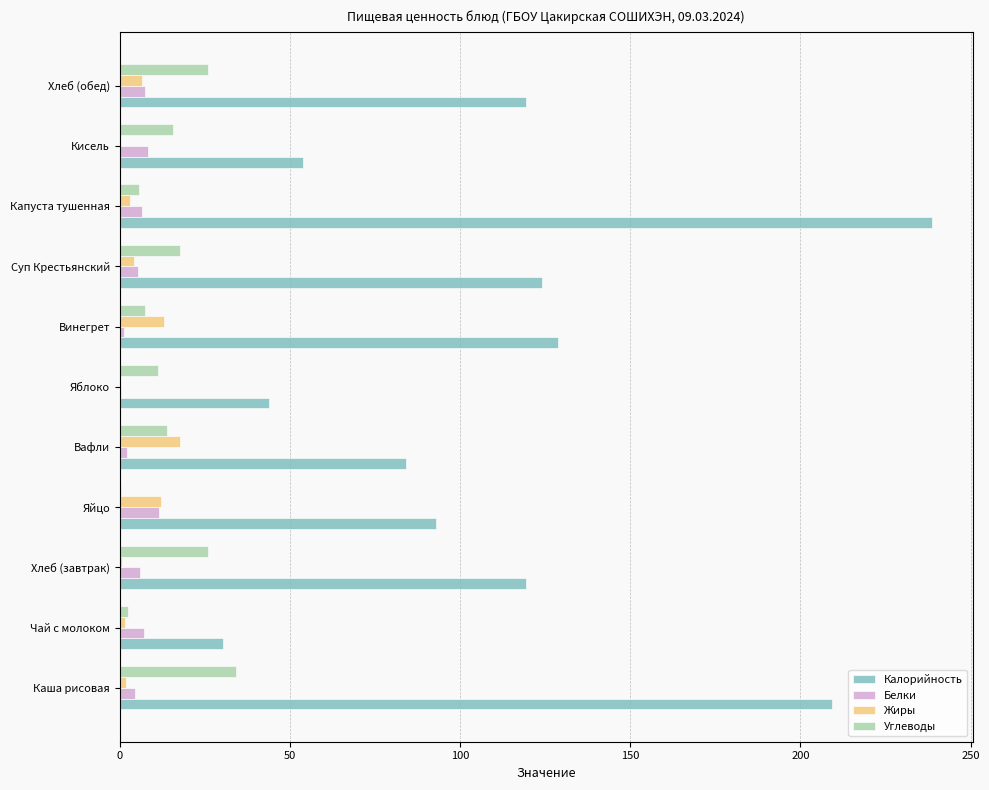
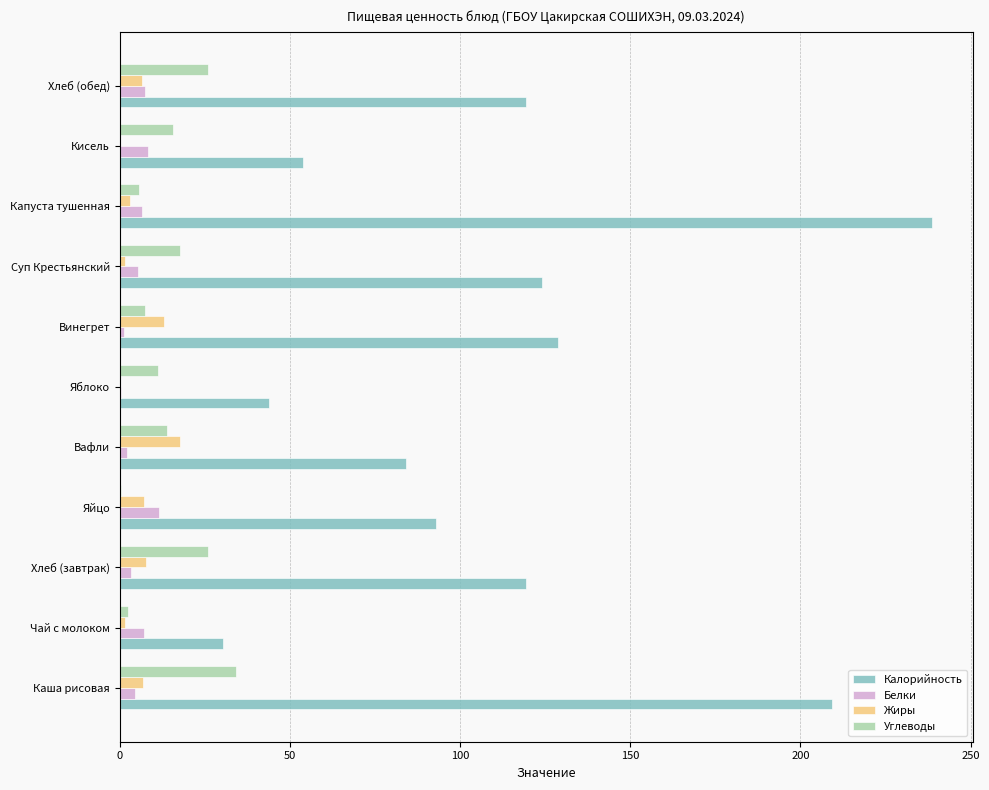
  {
    "Белки": {
      "Хлеб (обед)": 7,
      "Кисель": 8,
      "Капуста тушенная": 7,
      "Суп Крестьянский": 5,
      "Винегрет": 1,
      "Вафли": 2,
      "Яйцо": 11,
-     "Хлеб (завтрак)": 6,
+     "Хлеб (завтрак)": 3,
      "Чай с молоком": 7,
      "Каша рисовая": 5
    },
    "Жиры": {
      "Хлеб (обед)": 6,
      "Кисель": 0,
      "Капуста тушенная": 3,
-     "Суп Крестьянский": 4,
+     "Суп Крестьянский": 1,
      "Винегрет": 13,
      "Яблоко": 0,
      "Вафли": 18,
-     "Яйцо": 12,
-     "Хлеб (завтрак)": 1,
+     "Яйцо": 7,
+     "Хлеб (завтрак)": 8,
      "Чай с молоком": 2,
-     "Каша рисовая": 2
+     "Каша рисовая": 7
    }
  }
